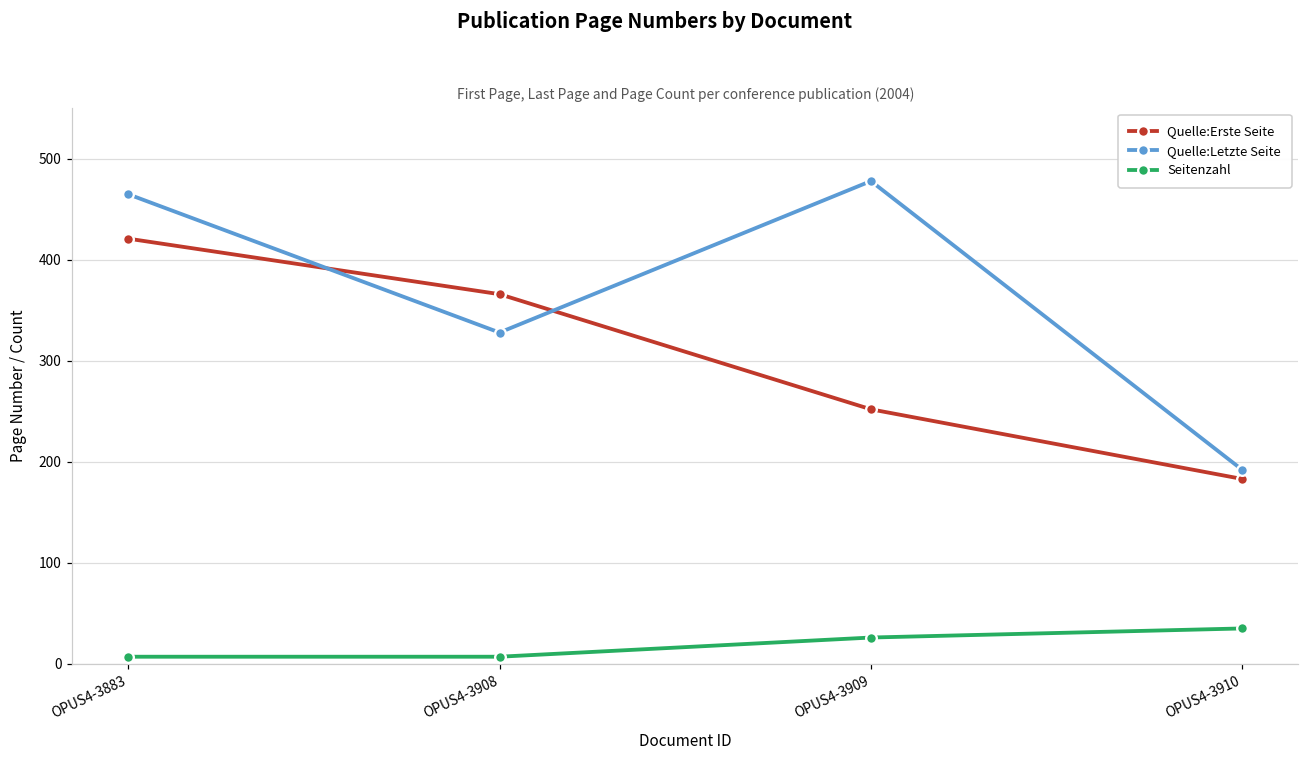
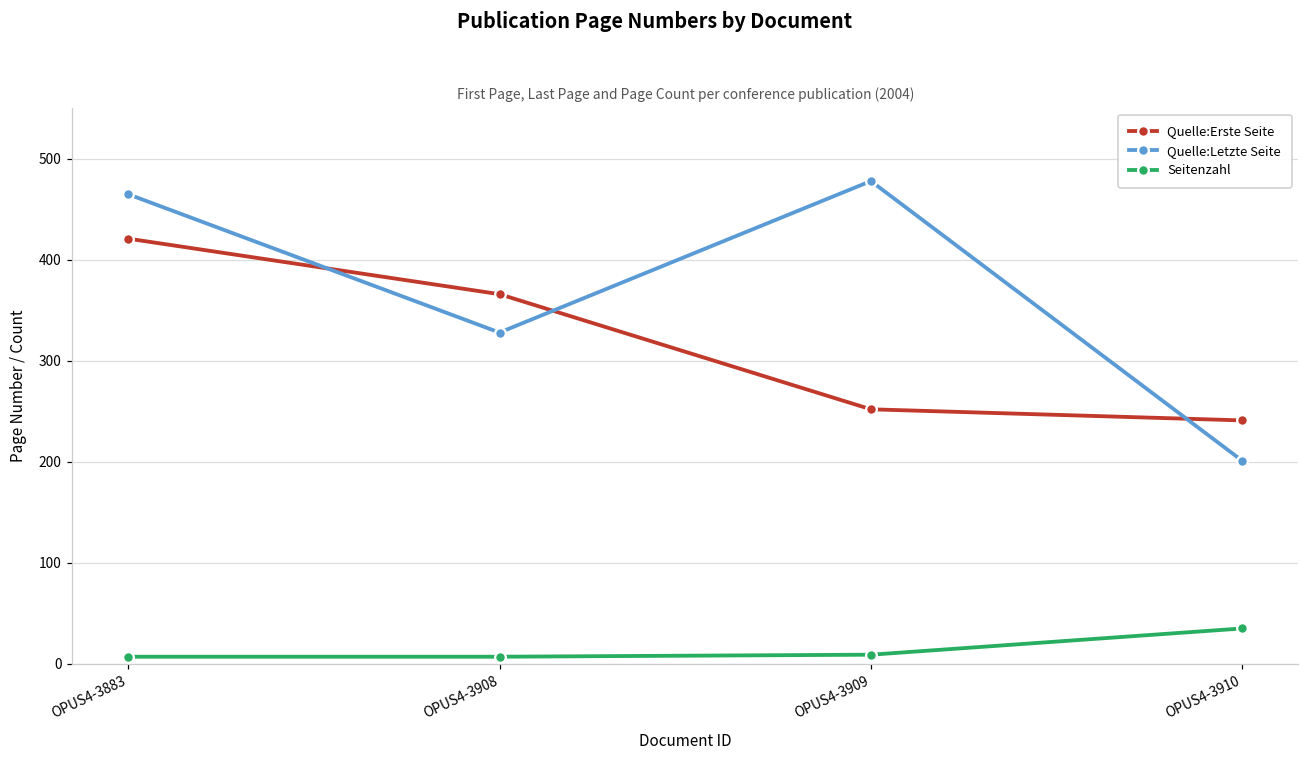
  {
    "Quelle:Erste Seite": {
      "OPUS4-3883": 420,
      "OPUS4-3908": 370,
      "OPUS4-3909": 250,
-     "OPUS4-3910": 180
+     "OPUS4-3910": 240
    },
    "Quelle:Letzte Seite": {
      "OPUS4-3883": 470,
      "OPUS4-3908": 330,
      "OPUS4-3909": 480,
-     "OPUS4-3910": 190
+     "OPUS4-3910": 200
    },
    "Seitenzahl": {
      "OPUS4-3883": 10,
      "OPUS4-3908": 10,
-     "OPUS4-3909": 30,
+     "OPUS4-3909": 10,
      "OPUS4-3910": 40
    }
  }
